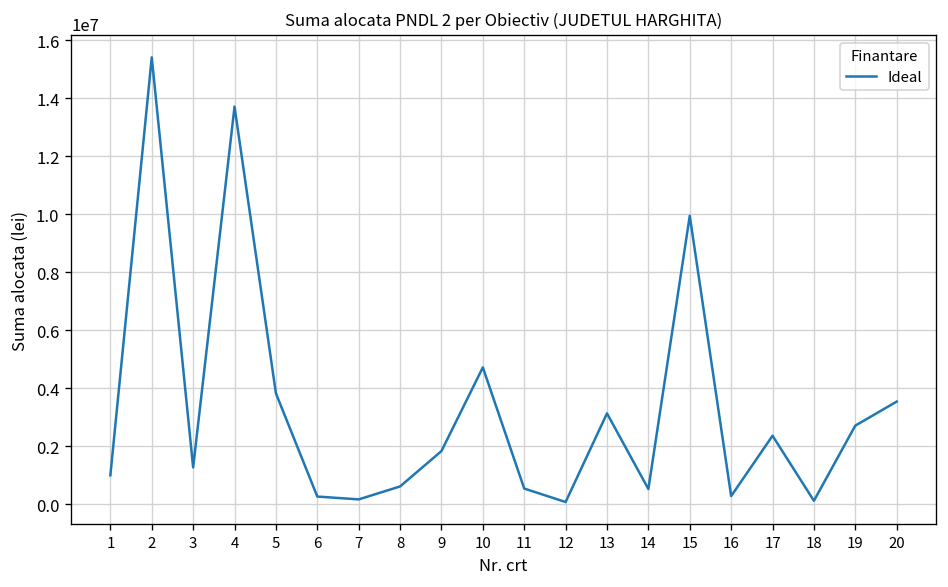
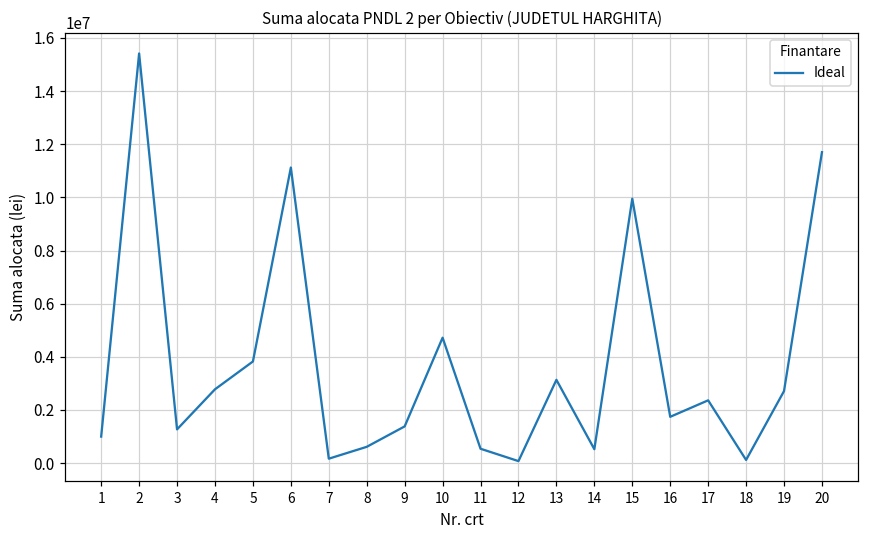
  {
    "1": 1000000,
    "2": 15400000,
    "3": 1300000,
-   "4": 13700000,
+   "4": 2800000,
    "5": 3800000,
-   "6": 300000,
+   "6": 11100000,
    "7": 200000,
    "8": 600000,
-   "9": 1800000,
+   "9": 1400000,
    "10": 4700000,
    "11": 500000,
    "12": 100000,
    "13": 3100000,
    "14": 500000,
    "15": 10000000,
-   "16": 300000,
+   "16": 1700000,
    "17": 2400000,
    "18": 100000,
    "19": 2700000,
-   "20": 3500000
+   "20": 11700000
  }
